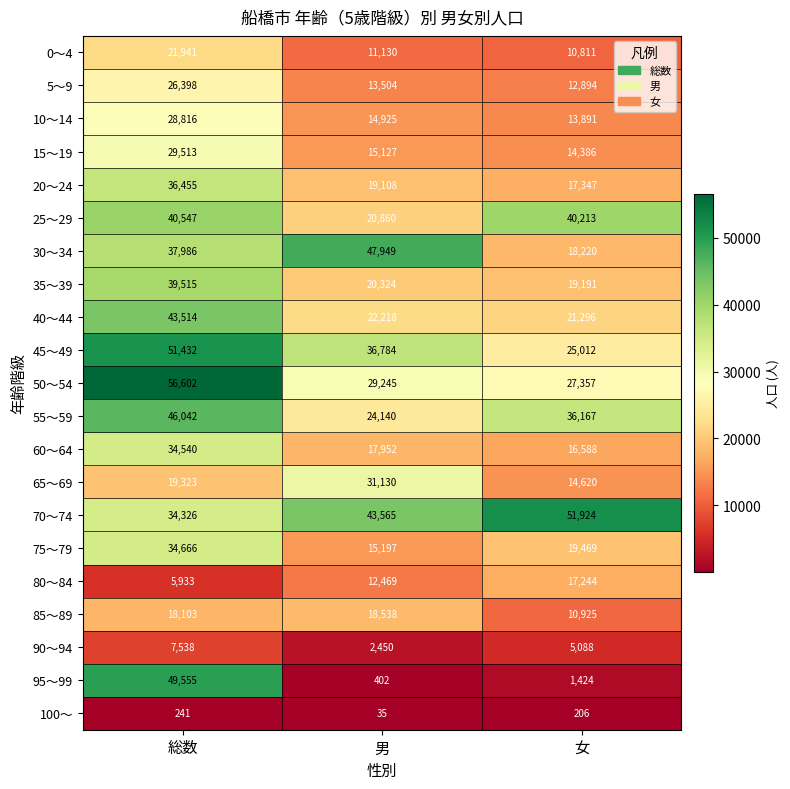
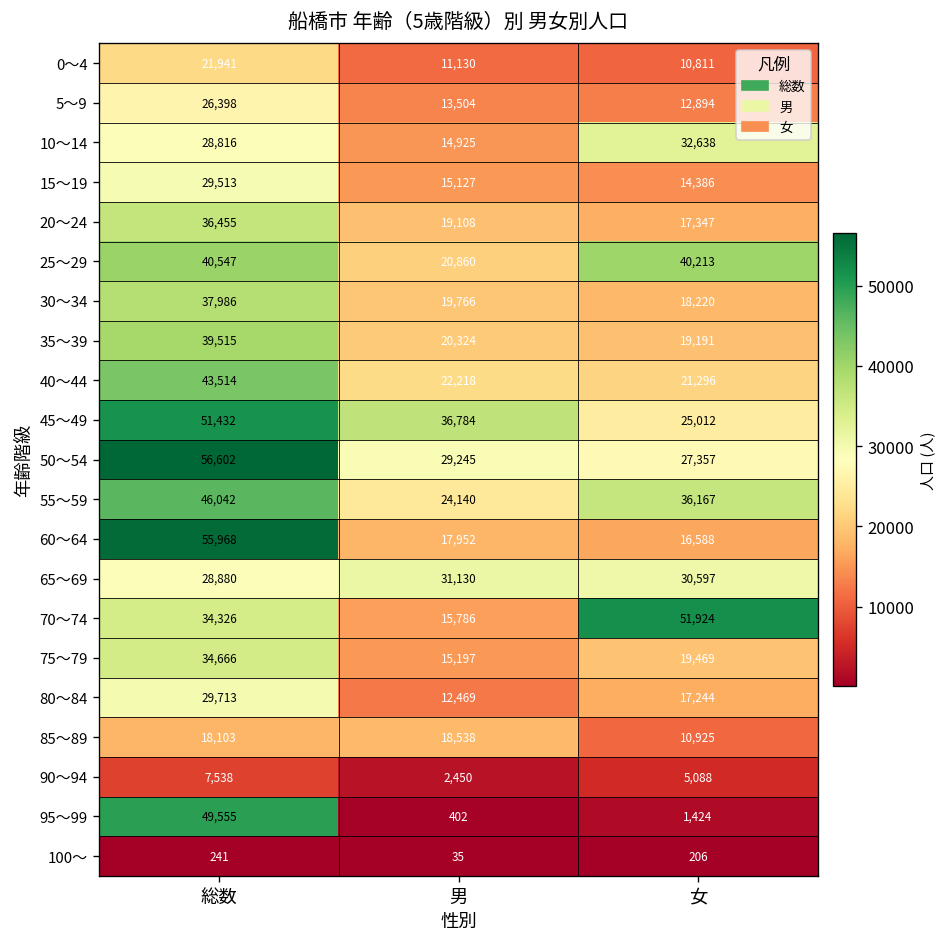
  {
    "0～4": {
      "総数": "21,941",
      "男": "11,130",
      "女": "10,811"
    },
    "5～9": {
      "総数": "26,398",
      "男": "13,504",
      "女": "12,894"
    },
    "10～14": {
      "総数": "28,816",
      "男": "14,925",
-     "女": "13,891"
+     "女": "32,638"
    },
    "15～19": {
      "総数": "29,513",
      "男": "15,127",
      "女": "14,386"
    },
    "20～24": {
      "総数": "36,455",
      "男": "19,108",
      "女": "17,347"
    },
    "25～29": {
      "総数": "40,547",
      "男": "20,860",
      "女": "40,213"
    },
    "30～34": {
      "総数": "37,986",
-     "男": "47,949",
+     "男": "19,766",
      "女": "18,220"
    },
    "35～39": {
      "総数": "39,515",
      "男": "20,324",
      "女": "19,191"
    },
    "40～44": {
      "総数": "43,514",
      "男": "22,218",
      "女": "21,296"
    },
    "45～49": {
      "総数": "51,432",
      "男": "36,784",
      "女": "25,012"
    },
    "50～54": {
      "総数": "56,602",
      "男": "29,245",
      "女": "27,357"
    },
    "55～59": {
      "総数": "46,042",
      "男": "24,140",
      "女": "36,167"
    },
    "60～64": {
-     "総数": "34,540",
+     "総数": "55,968",
      "男": "17,952",
      "女": "16,588"
    },
    "65～69": {
-     "総数": "19,323",
+     "総数": "28,880",
      "男": "31,130",
-     "女": "14,620"
+     "女": "30,597"
    },
    "70～74": {
      "総数": "34,326",
-     "男": "43,565",
+     "男": "15,786",
      "女": "51,924"
    },
    "75～79": {
      "総数": "34,666",
      "男": "15,197",
      "女": "19,469"
    },
    "80～84": {
-     "総数": "5,933",
+     "総数": "29,713",
      "男": "12,469",
      "女": "17,244"
    },
    "85～89": {
      "総数": "18,103",
      "男": "18,538",
      "女": "10,925"
    },
    "90～94": {
      "総数": "7,538",
      "男": "2,450",
      "女": "5,088"
    },
    "95～99": {
      "総数": "49,555",
      "男": "402",
      "女": "1,424"
    },
    "100～": {
      "総数": "241",
      "男": "35",
      "女": "206"
    }
  }
